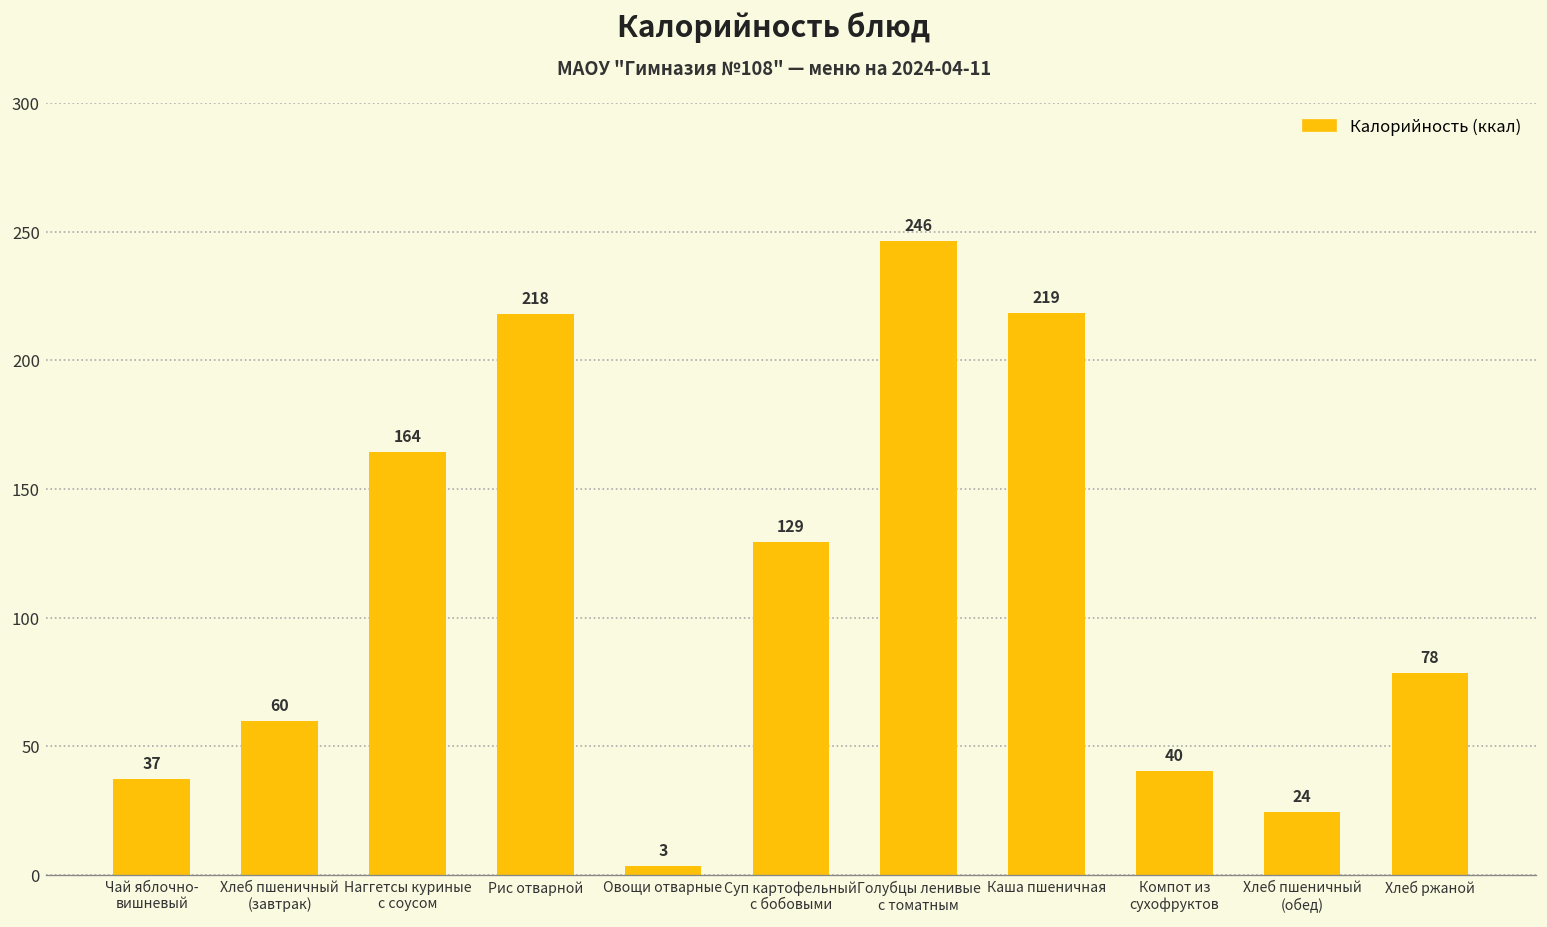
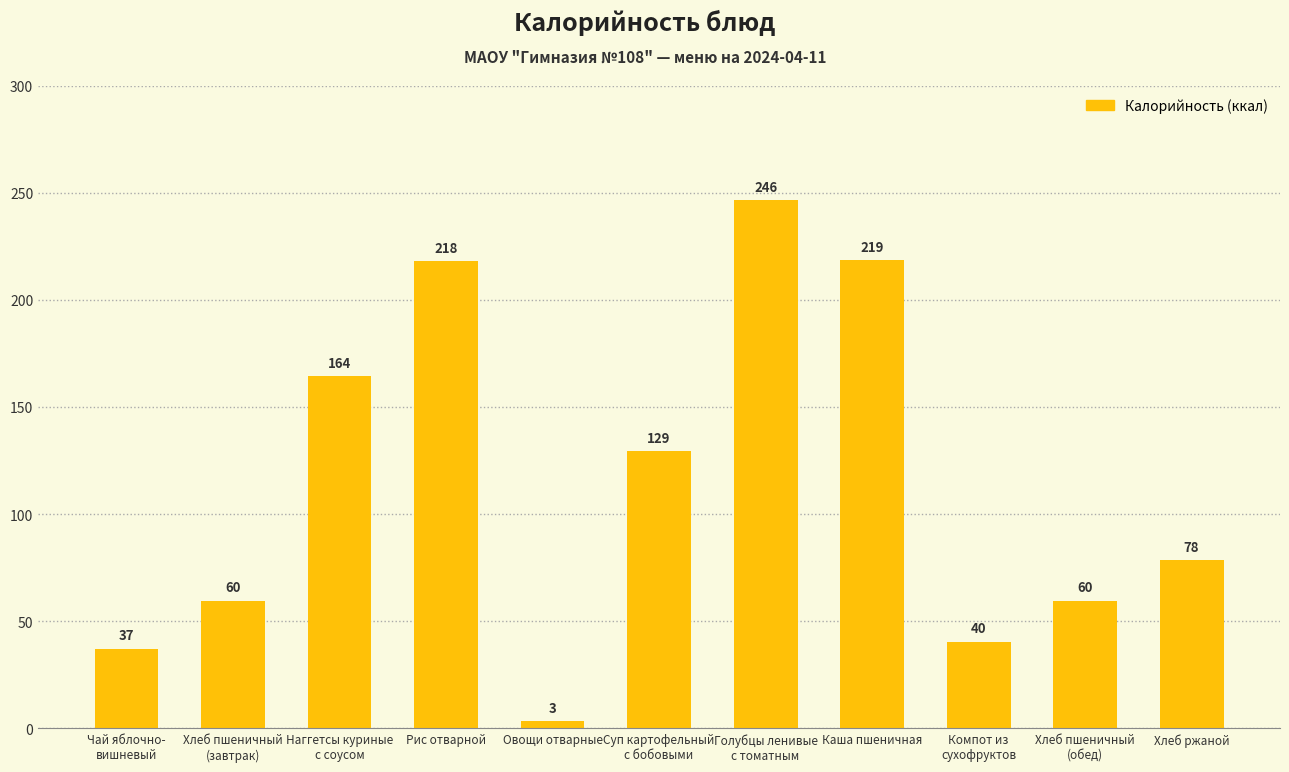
  {
    "Чай яблочно- вишневый": 37,
    "Хлеб пшеничный (завтрак)": 60,
    "Наггетсы куриные с соусом": 164,
    "Рис отварной": 218,
    "Овощи отварные": 3,
    "Суп картофельный с бобовыми": 129,
    "Голубцы ленивые с томатным": 246,
    "Каша пшеничная": 219,
    "Компот из сухофруктов": 40,
-   "Хлеб пшеничный (обед)": 24,
+   "Хлеб пшеничный (обед)": 60,
    "Хлеб ржаной": 78
  }
